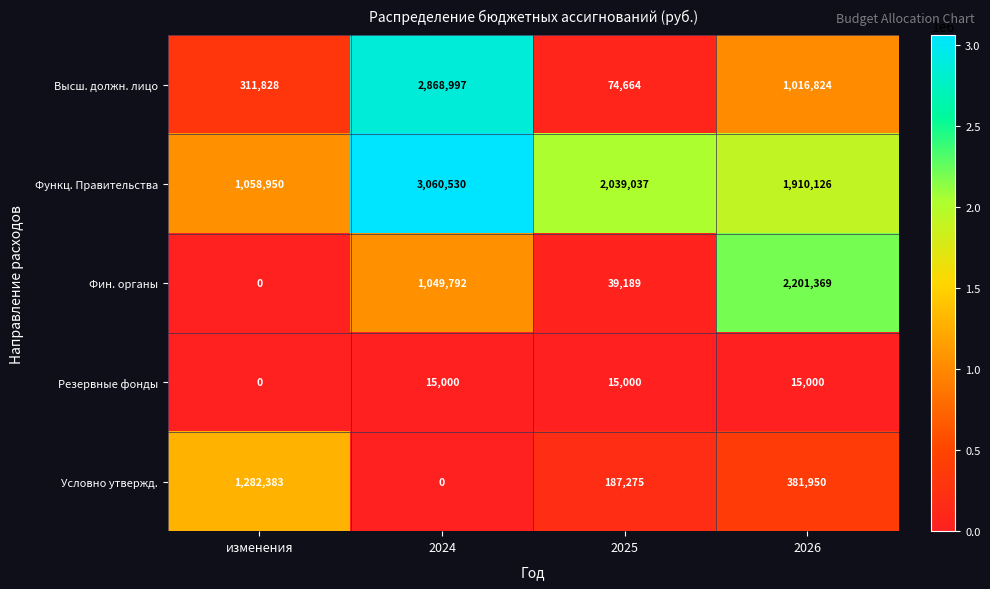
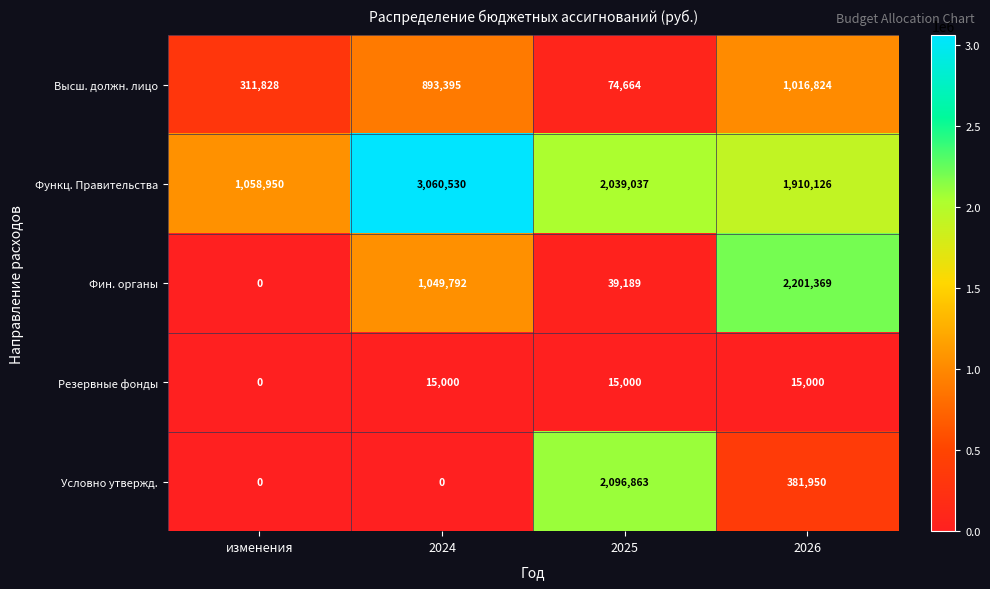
  {
    "Высш. должн. лицо": {
      "изменения": "311,828",
-     "2024": "2,868,997",
+     "2024": "893,395",
      "2025": "74,664",
      "2026": "1,016,824"
    },
    "Функц. Правительства": {
      "изменения": "1,058,950",
      "2024": "3,060,530",
      "2025": "2,039,037",
      "2026": "1,910,126"
    },
    "Фин. органы": {
      "изменения": "0",
      "2024": "1,049,792",
      "2025": "39,189",
      "2026": "2,201,369"
    },
    "Резервные фонды": {
      "изменения": "0",
      "2024": "15,000",
      "2025": "15,000",
      "2026": "15,000"
    },
    "Условно утвержд.": {
-     "изменения": "1,282,383",
+     "изменения": "0",
      "2024": "0",
-     "2025": "187,275",
+     "2025": "2,096,863",
      "2026": "381,950"
    }
  }
